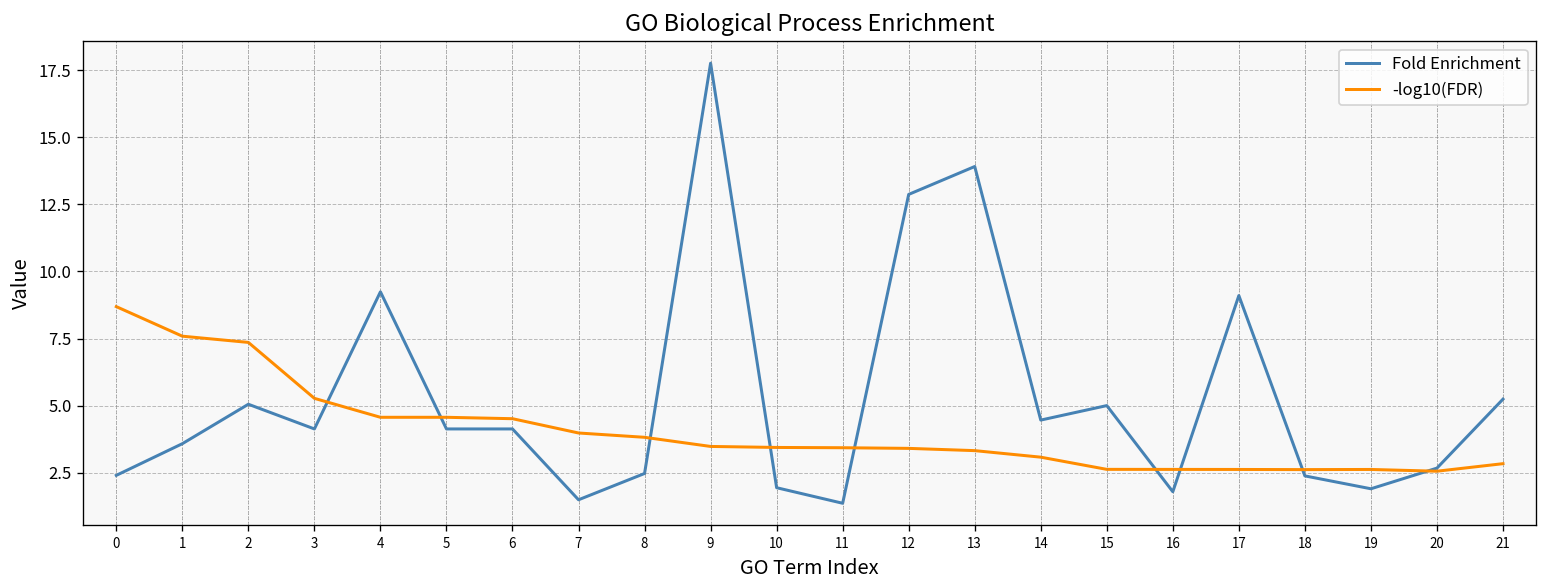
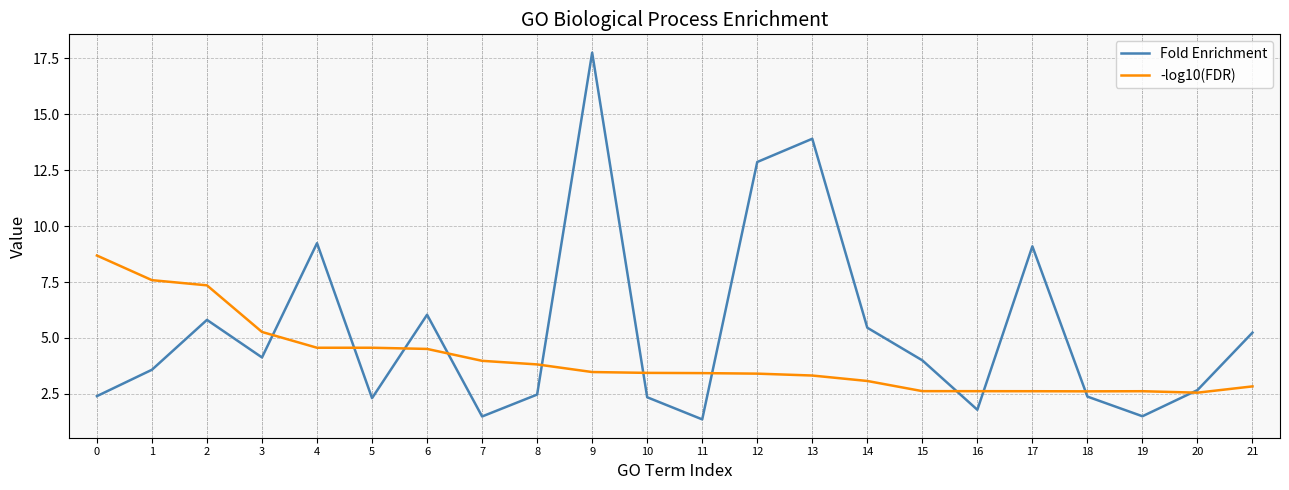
  {
    "Fold Enrichment": {
      "0": 2.4,
      "1": 3.6,
-     "2": 5.1,
+     "2": 5.8,
      "3": 4.1,
      "4": 9.2,
-     "5": 4.1,
-     "6": 4.1,
+     "5": 2.3,
+     "6": 6.0,
      "7": 1.5,
      "8": 2.5,
      "9": 17.8,
-     "10": 1.9,
+     "10": 2.4,
      "11": 1.4,
      "12": 12.9,
      "13": 13.9,
-     "14": 4.5,
-     "15": 5,
+     "14": 5.5,
+     "15": 4,
      "16": 1.8,
      "17": 9.1,
      "18": 2.4,
-     "19": 1.9,
+     "19": 1.5,
      "20": 2.7,
      "21": 5.2
    },
    "-log10(FDR)": {
      "0": 8.7,
      "1": 7.6,
      "2": 7.4,
      "3": 5.3,
      "4": 4.6,
      "5": 4.6,
      "6": 4.5,
      "7": 4.0,
      "8": 3.8,
      "9": 3.5,
      "10": 3.4,
      "11": 3.4,
      "12": 3.4,
      "13": 3.3,
      "14": 3.1,
      "15": 2.6,
      "16": 2.6,
      "17": 2.6,
      "18": 2.6,
      "19": 2.6,
      "20": 2.6,
      "21": 2.8
    }
  }
